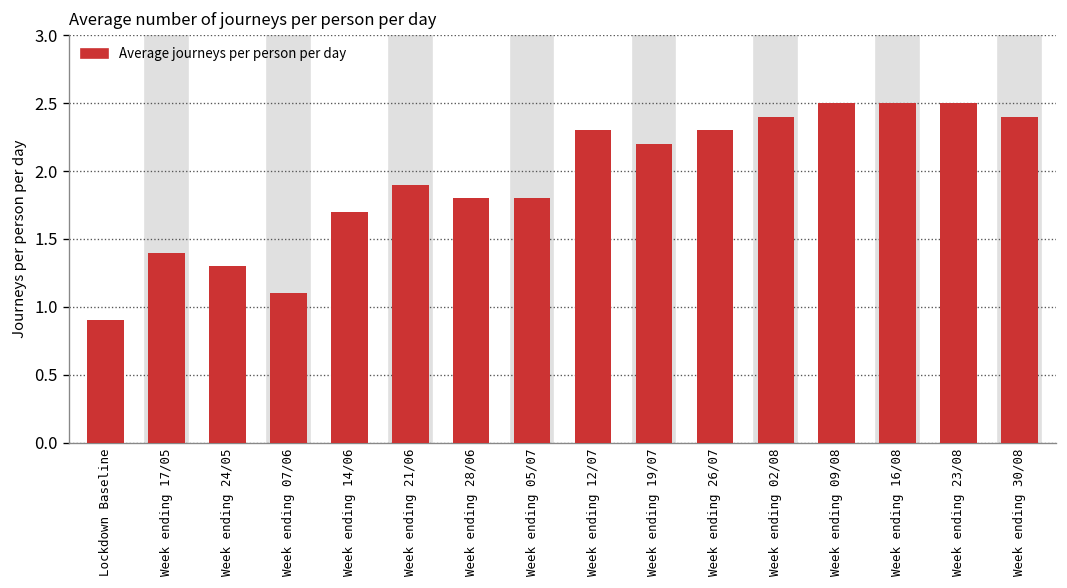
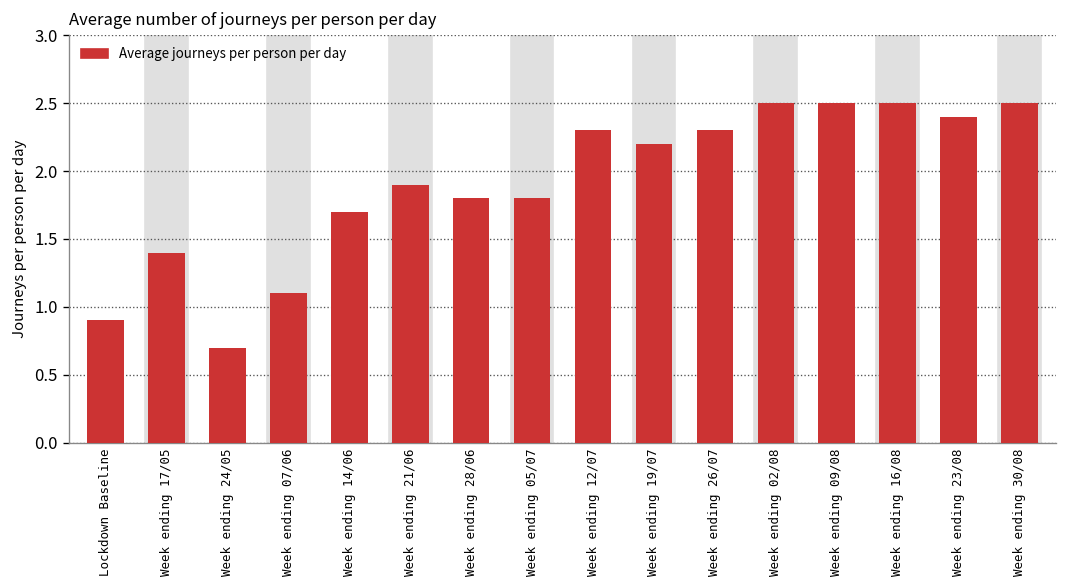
  {
    "Lockdown Baseline": 0.9,
    "Week ending 17/05": 1.4,
-   "Week ending 24/05": 1.3,
+   "Week ending 24/05": 0.7,
    "Week ending 07/06": 1.1,
    "Week ending 14/06": 1.7,
    "Week ending 21/06": 1.9,
    "Week ending 28/06": 1.8,
    "Week ending 05/07": 1.8,
    "Week ending 12/07": 2.3,
    "Week ending 19/07": 2.2,
    "Week ending 26/07": 2.3,
-   "Week ending 02/08": 2.4,
+   "Week ending 02/08": 2.5,
    "Week ending 09/08": 2.5,
    "Week ending 16/08": 2.5,
-   "Week ending 23/08": 2.5,
-   "Week ending 30/08": 2.4
+   "Week ending 23/08": 2.4,
+   "Week ending 30/08": 2.5
  }
